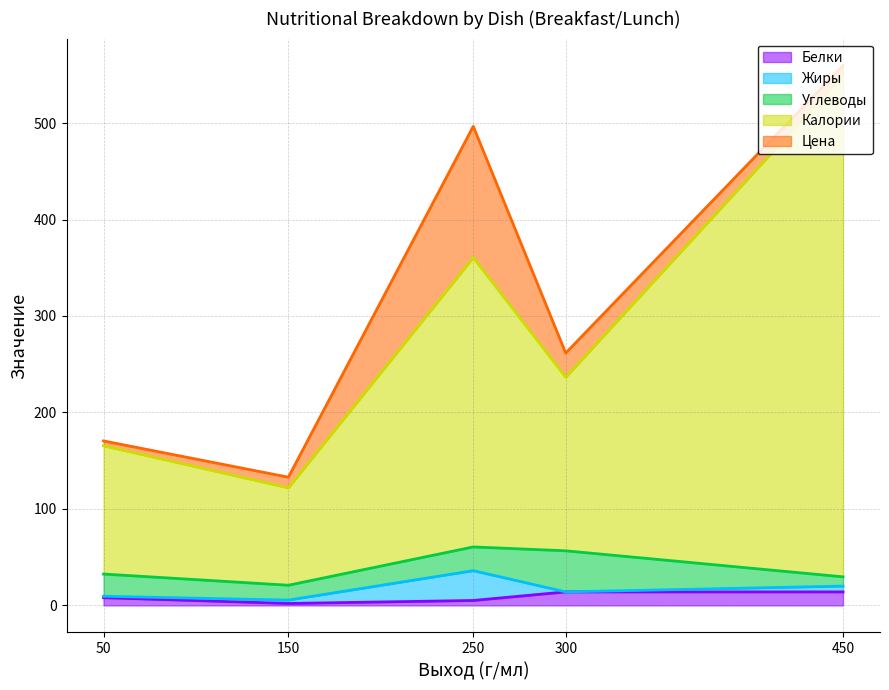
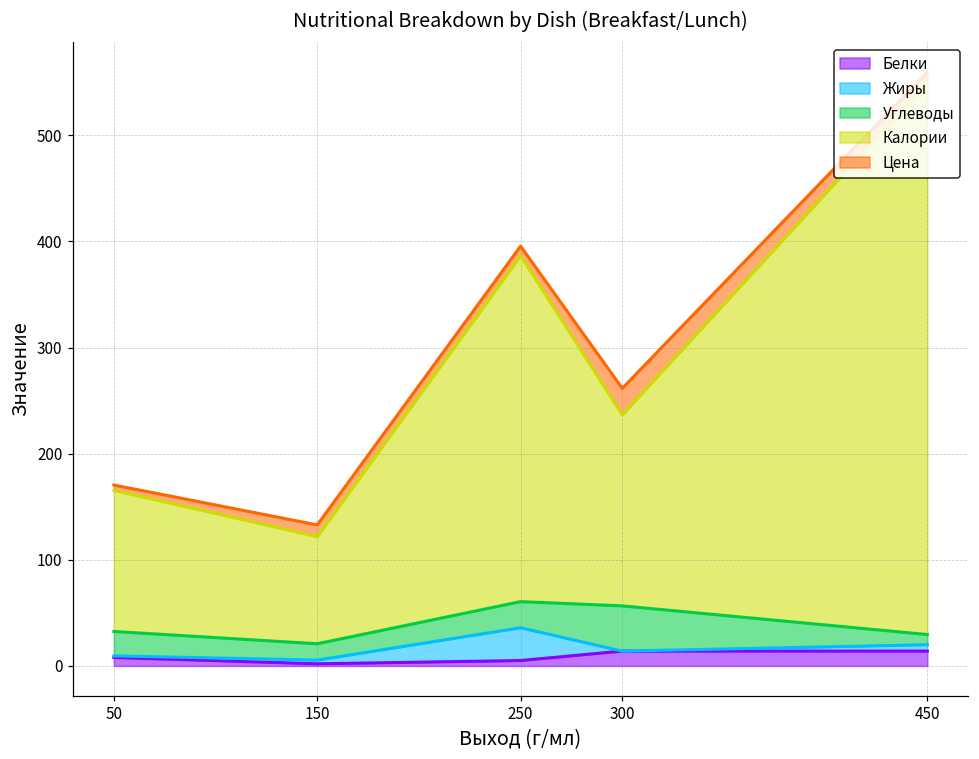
  {
    "Белки": {
      "150": 0,
      "250": 10,
      "450": 10
    },
    "Жиры": {
      "150": 0,
      "250": 30,
      "450": 10
    },
    "Углеводы": {
      "50": 20,
      "150": 20,
      "250": 20,
      "300": 40,
      "450": 10
    },
    "Калории": {
      "50": 130,
      "150": 100,
-     "250": 300,
+     "250": 330,
      "300": 180
    },
    "Цена": {
      "50": 10,
      "150": 10,
-     "250": 140,
+     "250": 10,
      "300": 30
    }
  }
